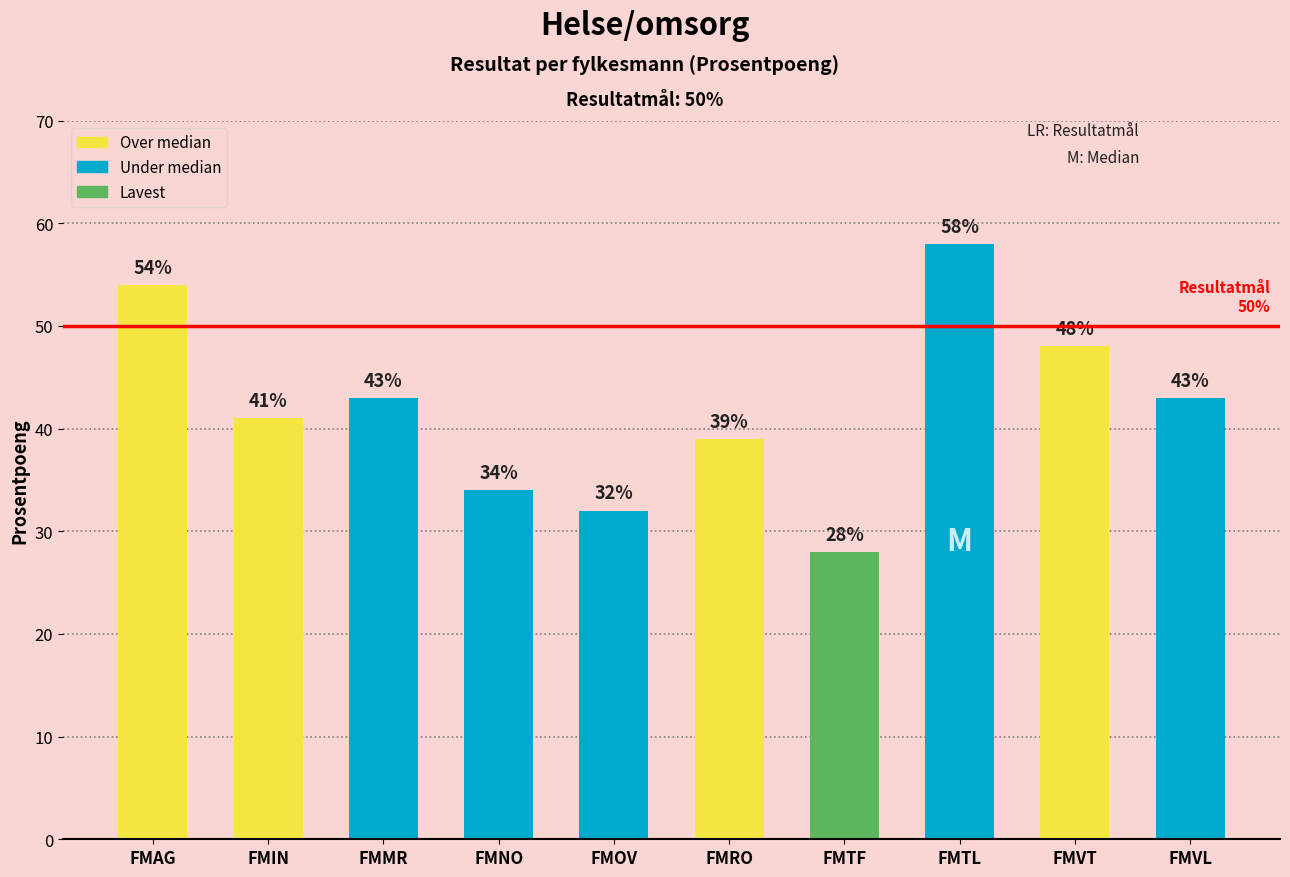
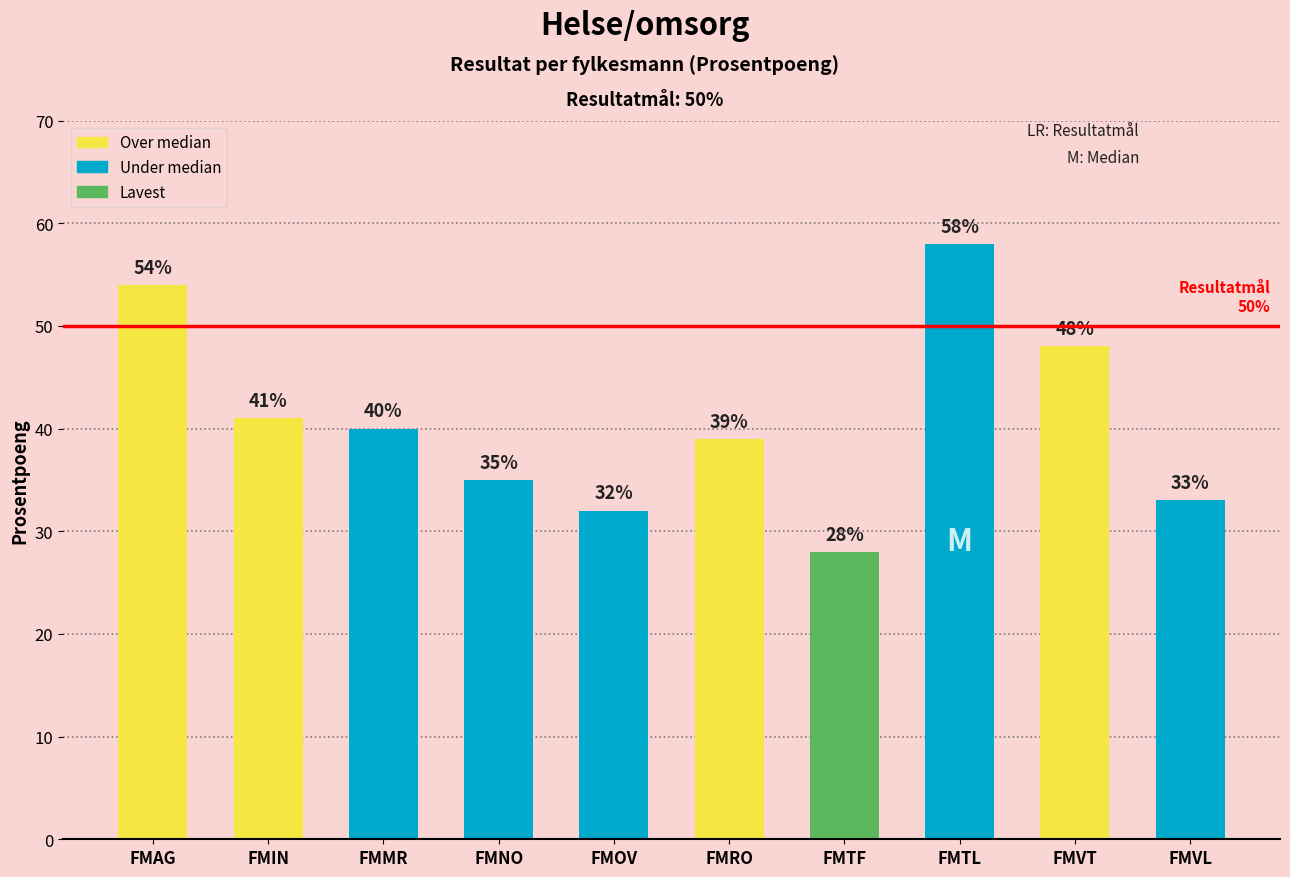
  {
    "FMAG": "54%",
    "FMIN": "41%",
-   "FMMR": "43%",
-   "FMNO": "34%",
+   "FMMR": "40%",
+   "FMNO": "35%",
    "FMOV": "32%",
    "FMRO": "39%",
    "FMTF": "28%",
    "FMTL": "58%",
    "FMVT": "48%",
-   "FMVL": "43%"
+   "FMVL": "33%"
  }
